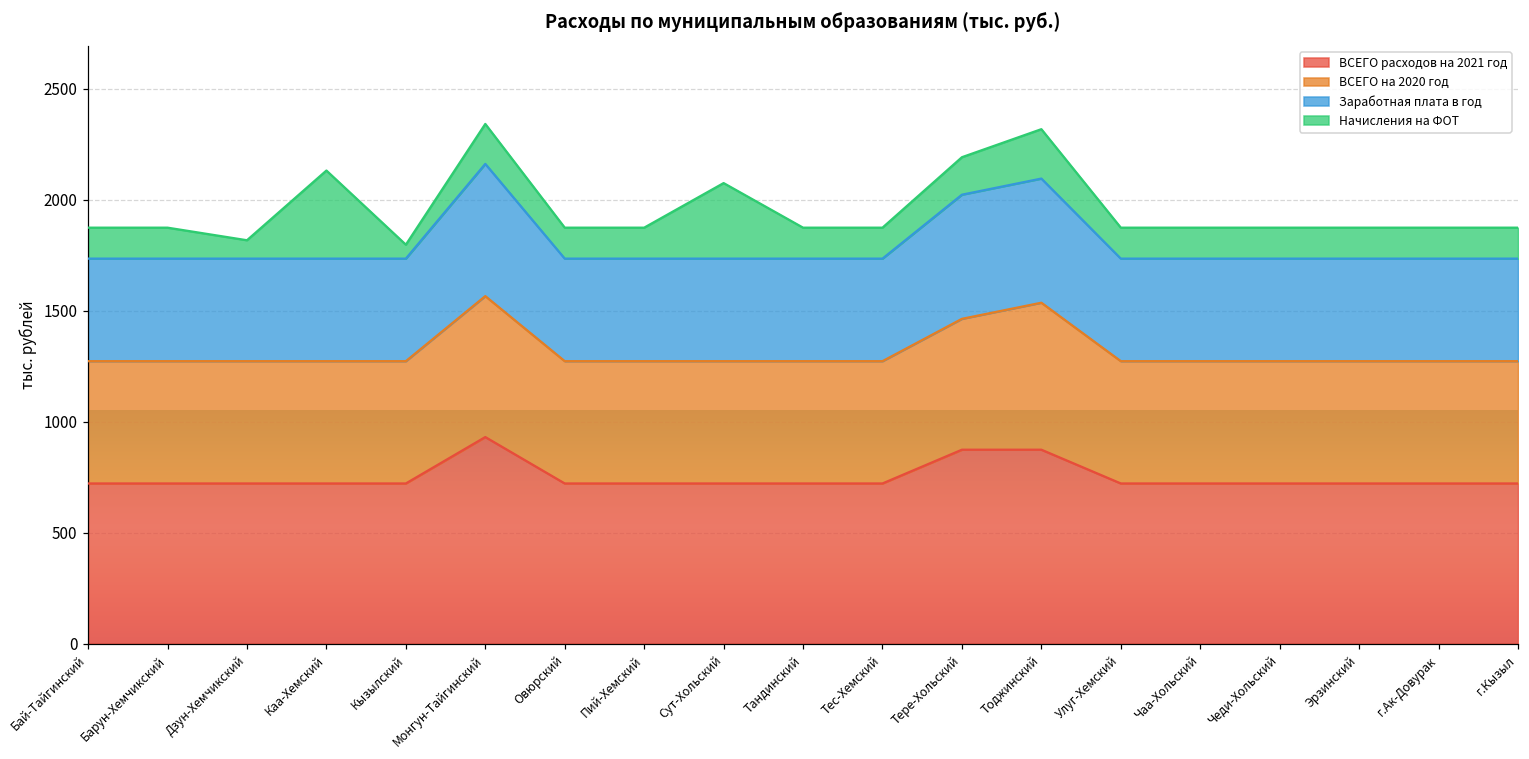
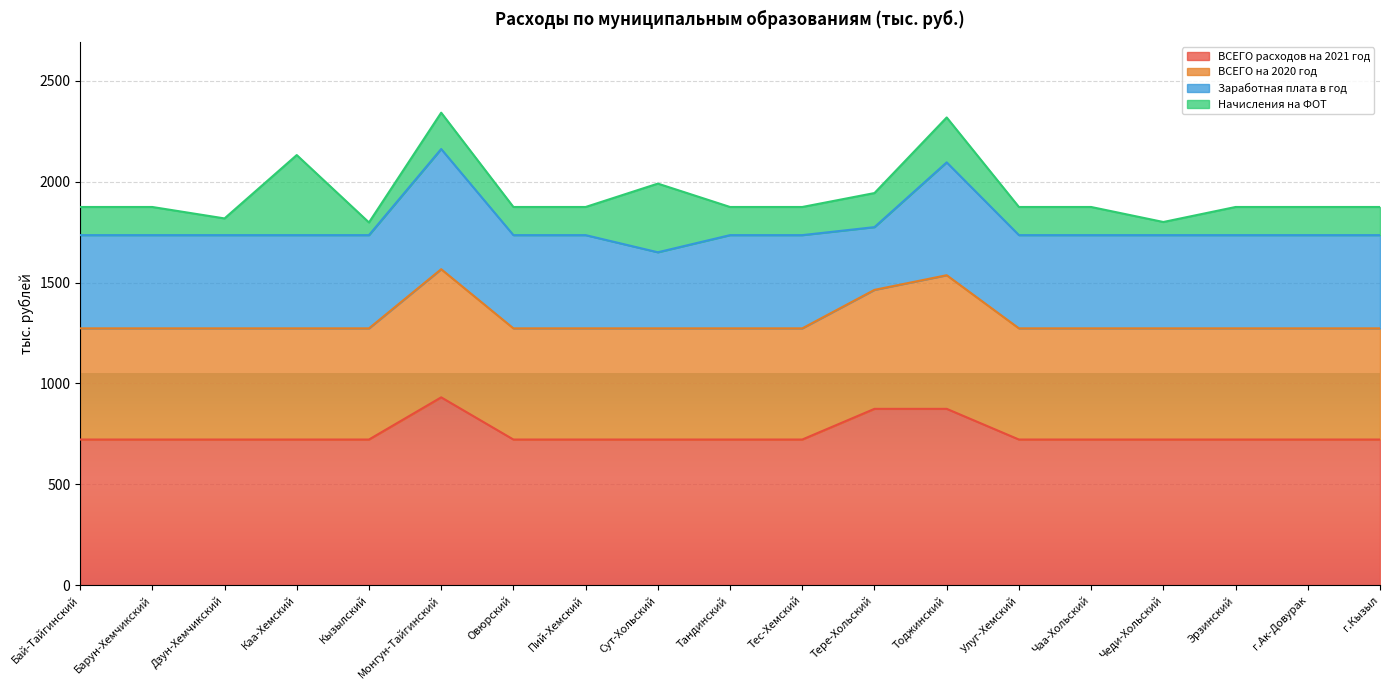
  {
    "Заработная плата в год": {
      "Бай-Тайгинский": 460,
      "Барун-Хемчикский": 460,
      "Дзун-Хемчикский": 460,
      "Каа-Хемский": 460,
      "Кызылский": 460,
      "Монгун-Тайгинский": 600,
      "Овюрский": 460,
      "Пий-Хемский": 460,
-     "Сут-Хольский": 460,
+     "Сут-Хольский": 380,
      "Тандинский": 460,
      "Тес-Хемский": 460,
-     "Тере-Хольский": 560,
+     "Тере-Хольский": 310,
      "Тоджинский": 560,
      "Улуг-Хемский": 460,
      "Чаа-Хольский": 460,
      "Чеди-Хольский": 460,
      "Эрзинский": 460,
      "г.Ак-Довурак": 460,
      "г.Кызыл": 460
    },
    "Начисления на ФОТ": {
      "Бай-Тайгинский": 140,
      "Барун-Хемчикский": 140,
      "Дзун-Хемчикский": 80,
      "Каа-Хемский": 400,
      "Кызылский": 60,
      "Монгун-Тайгинский": 180,
      "Овюрский": 140,
      "Пий-Хемский": 140,
      "Сут-Хольский": 340,
      "Тандинский": 140,
      "Тес-Хемский": 140,
      "Тере-Хольский": 170,
      "Тоджинский": 220,
      "Улуг-Хемский": 140,
      "Чаа-Хольский": 140,
-     "Чеди-Хольский": 140,
+     "Чеди-Хольский": 70,
      "Эрзинский": 140,
      "г.Ак-Довурак": 140,
      "г.Кызыл": 140
    }
  }
